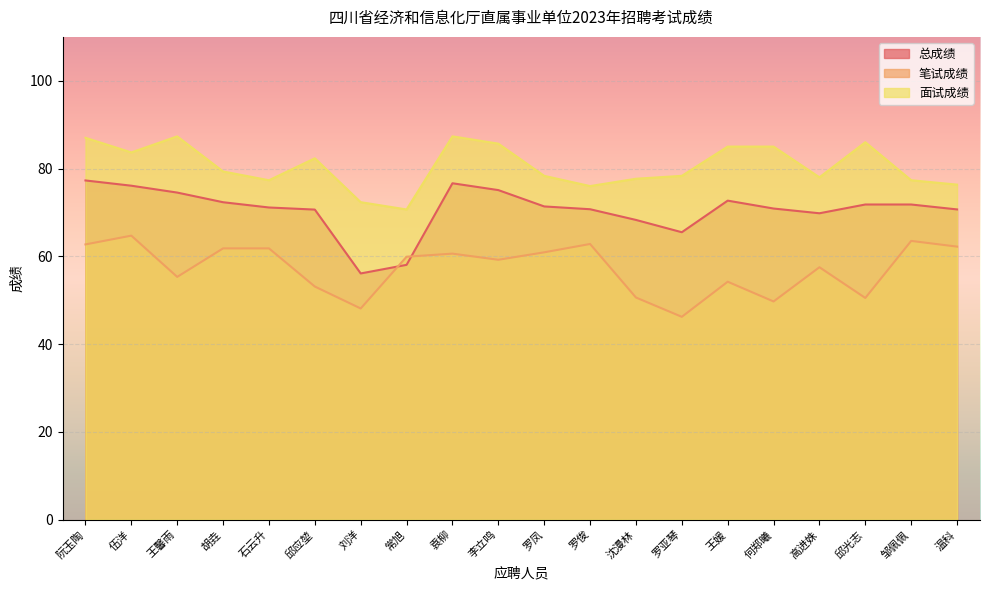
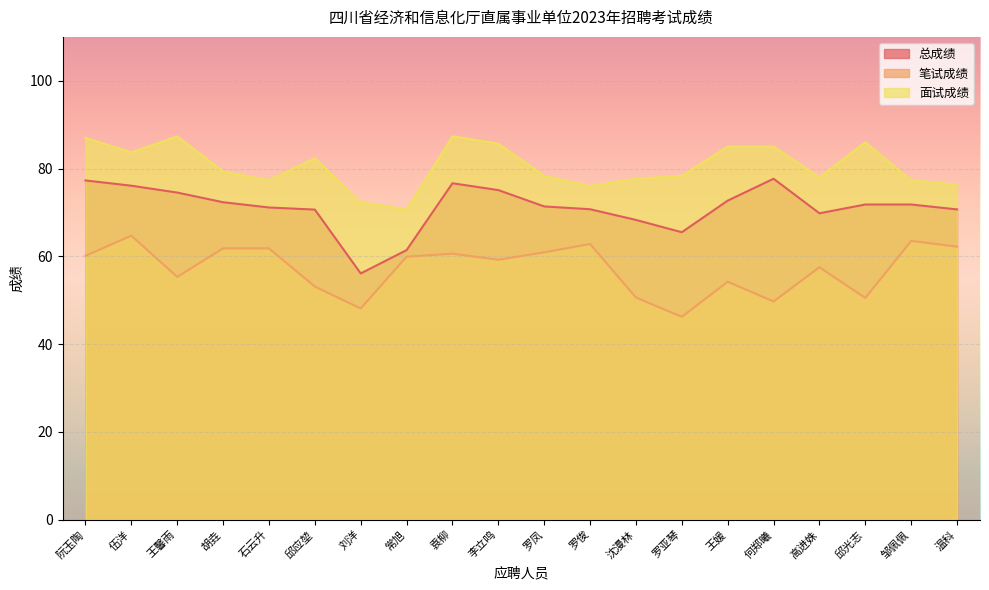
  {
    "总成绩": {
      "阮玉陶": 77,
      "伍洋": 76,
      "王馨雨": 75,
      "胡垚": 72,
      "石云升": 71,
      "邱应堃": 71,
      "刘洋": 56,
-     "常旭": 58,
+     "常旭": 61,
      "袁柳": 77,
      "李立鸣": 75,
      "罗凤": 71,
      "罗俊": 71,
      "沈漫林": 68,
      "罗亚琴": 65,
      "王媛": 73,
-     "何郑曦": 71,
+     "何郑曦": 78,
      "高进姝": 70,
      "邱光志": 72,
      "邹佩佩": 72,
      "温科": 71
    },
    "笔试成绩": {
-     "阮玉陶": 63,
+     "阮玉陶": 60,
      "伍洋": 65,
      "王馨雨": 55,
      "胡垚": 62,
      "石云升": 62,
      "邱应堃": 53,
      "刘洋": 48,
      "常旭": 60,
      "袁柳": 61,
      "李立鸣": 59,
      "罗凤": 61,
      "罗俊": 63,
      "沈漫林": 51,
      "罗亚琴": 46,
      "王媛": 54,
      "何郑曦": 50,
      "高进姝": 58,
      "邱光志": 51,
      "邹佩佩": 64,
      "温科": 62
    },
    "面试成绩": {
      "阮玉陶": 87,
      "伍洋": 84,
      "王馨雨": 87,
      "胡垚": 79,
      "石云升": 77,
      "邱应堃": 82,
      "刘洋": 72,
      "常旭": 71,
      "袁柳": 87,
      "李立鸣": 86,
      "罗凤": 78,
      "罗俊": 76,
      "沈漫林": 78,
      "罗亚琴": 78,
      "王媛": 85,
      "何郑曦": 85,
      "高进姝": 78,
      "邱光志": 86,
      "邹佩佩": 77,
      "温科": 76
    }
  }
